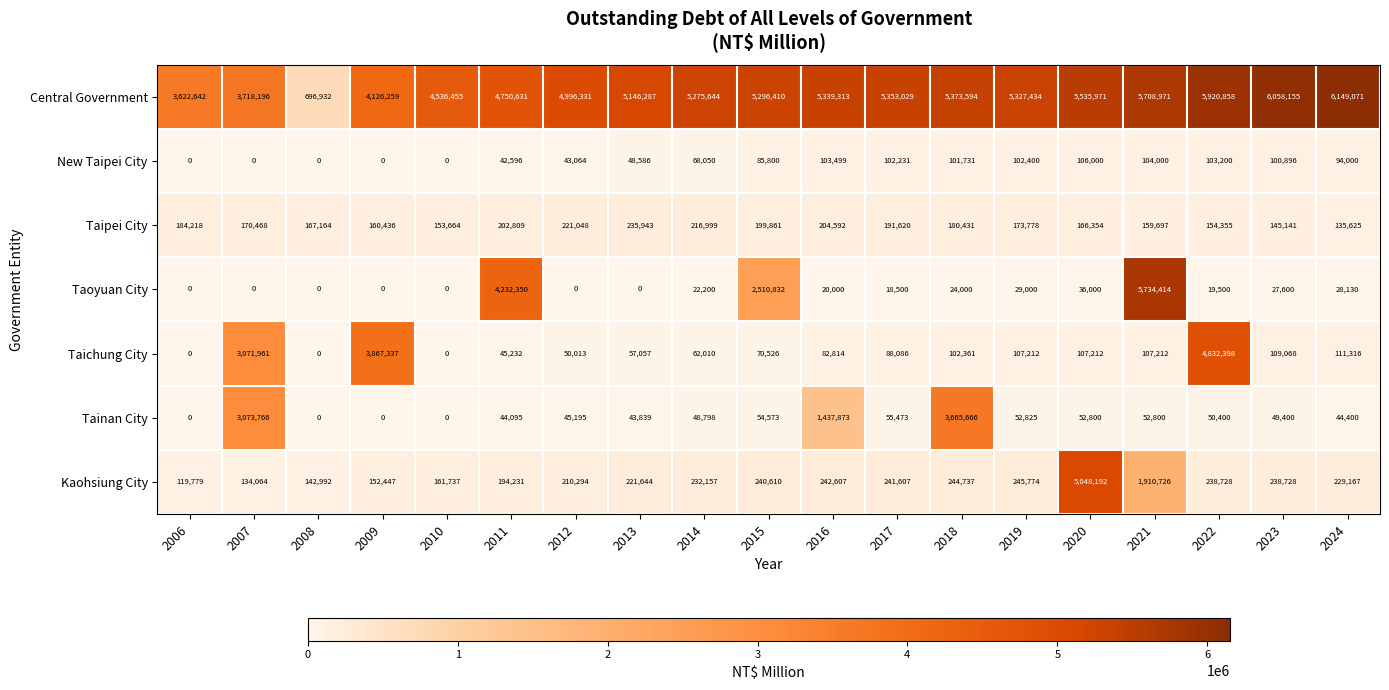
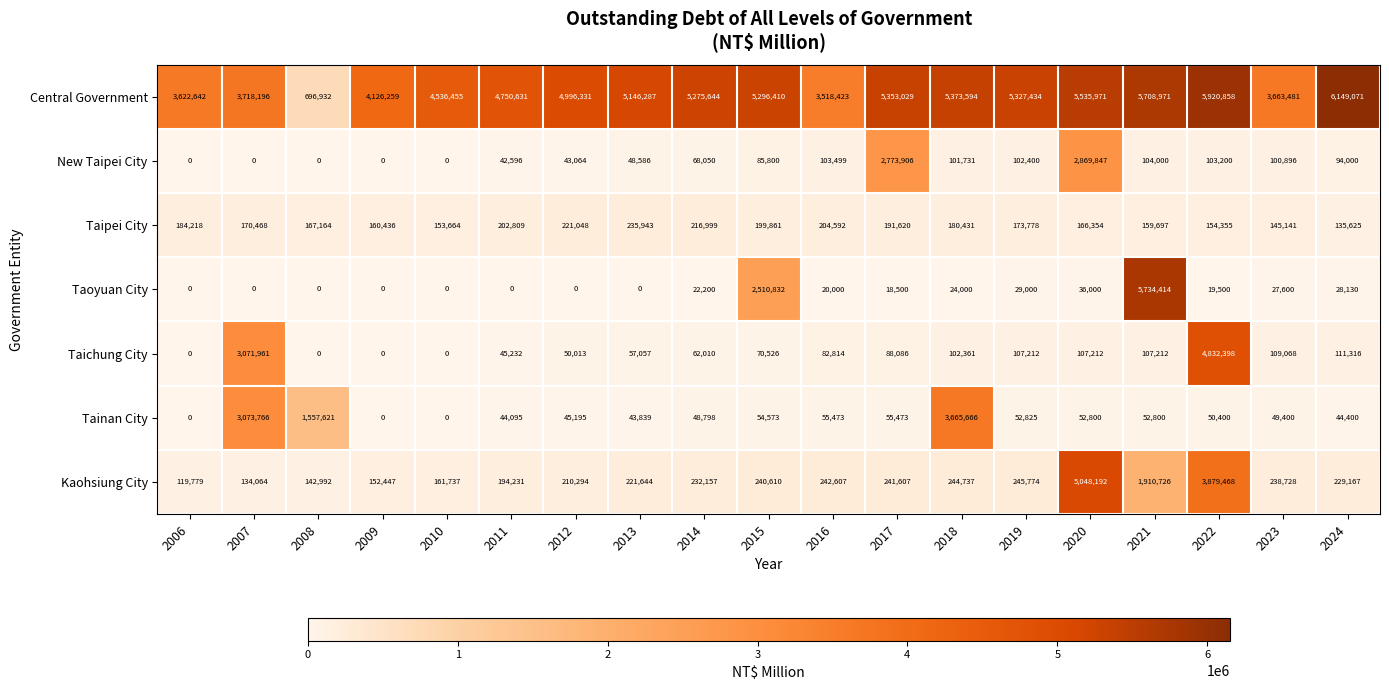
  {
    "Central Government": {
      "2006": "3,622,642",
      "2007": "3,718,196",
      "2008": "696,932",
      "2009": "4,126,259",
      "2010": "4,536,455",
      "2011": "4,750,631",
      "2012": "4,996,331",
      "2013": "5,146,287",
      "2014": "5,275,644",
      "2015": "5,296,410",
-     "2016": "5,339,313",
+     "2016": "3,518,423",
      "2017": "5,353,029",
      "2018": "5,373,594",
      "2019": "5,327,434",
      "2020": "5,535,971",
      "2021": "5,708,971",
      "2022": "5,920,858",
-     "2023": "6,058,155",
+     "2023": "3,663,481",
      "2024": "6,149,071"
    },
    "New Taipei City": {
      "2006": "0",
      "2007": "0",
      "2008": "0",
      "2009": "0",
      "2010": "0",
      "2011": "42,596",
      "2012": "43,064",
      "2013": "48,586",
      "2014": "68,050",
      "2015": "85,800",
      "2016": "103,499",
-     "2017": "102,231",
+     "2017": "2,773,906",
      "2018": "101,731",
      "2019": "102,400",
-     "2020": "106,000",
+     "2020": "2,869,847",
      "2021": "104,000",
      "2022": "103,200",
      "2023": "100,896",
      "2024": "94,000"
    },
    "Taipei City": {
      "2006": "184,218",
      "2007": "170,468",
      "2008": "167,164",
      "2009": "160,436",
      "2010": "153,664",
      "2011": "202,809",
      "2012": "221,048",
      "2013": "235,943",
      "2014": "216,999",
      "2015": "199,861",
      "2016": "204,592",
      "2017": "191,620",
      "2018": "180,431",
      "2019": "173,778",
      "2020": "166,354",
      "2021": "159,697",
      "2022": "154,355",
      "2023": "145,141",
      "2024": "135,625"
    },
    "Taoyuan City": {
      "2006": "0",
      "2007": "0",
      "2008": "0",
      "2009": "0",
      "2010": "0",
-     "2011": "4,232,350",
+     "2011": "0",
      "2012": "0",
      "2013": "0",
      "2014": "22,200",
      "2015": "2,510,832",
      "2016": "20,000",
      "2017": "18,500",
      "2018": "24,000",
      "2019": "29,000",
      "2020": "36,000",
      "2021": "5,734,414",
      "2022": "19,500",
      "2023": "27,600",
      "2024": "28,130"
    },
    "Taichung City": {
      "2006": "0",
      "2007": "3,071,961",
      "2008": "0",
-     "2009": "3,867,337",
+     "2009": "0",
      "2010": "0",
      "2011": "45,232",
      "2012": "50,013",
      "2013": "57,057",
      "2014": "62,010",
      "2015": "70,526",
      "2016": "82,814",
      "2017": "88,086",
      "2018": "102,361",
      "2019": "107,212",
      "2020": "107,212",
      "2021": "107,212",
      "2022": "4,832,398",
      "2023": "109,068",
      "2024": "111,316"
    },
    "Tainan City": {
      "2006": "0",
      "2007": "3,073,766",
-     "2008": "0",
+     "2008": "1,557,621",
      "2009": "0",
      "2010": "0",
      "2011": "44,095",
      "2012": "45,195",
      "2013": "43,839",
      "2014": "48,798",
      "2015": "54,573",
-     "2016": "1,437,873",
+     "2016": "55,473",
      "2017": "55,473",
      "2018": "3,665,666",
      "2019": "52,825",
      "2020": "52,800",
      "2021": "52,800",
      "2022": "50,400",
      "2023": "49,400",
      "2024": "44,400"
    },
    "Kaohsiung City": {
      "2006": "119,779",
      "2007": "134,064",
      "2008": "142,992",
      "2009": "152,447",
      "2010": "161,737",
      "2011": "194,231",
      "2012": "210,294",
      "2013": "221,644",
      "2014": "232,157",
      "2015": "240,610",
      "2016": "242,607",
      "2017": "241,607",
      "2018": "244,737",
      "2019": "245,774",
      "2020": "5,048,192",
      "2021": "1,910,726",
-     "2022": "238,728",
+     "2022": "3,879,468",
      "2023": "238,728",
      "2024": "229,167"
    }
  }
